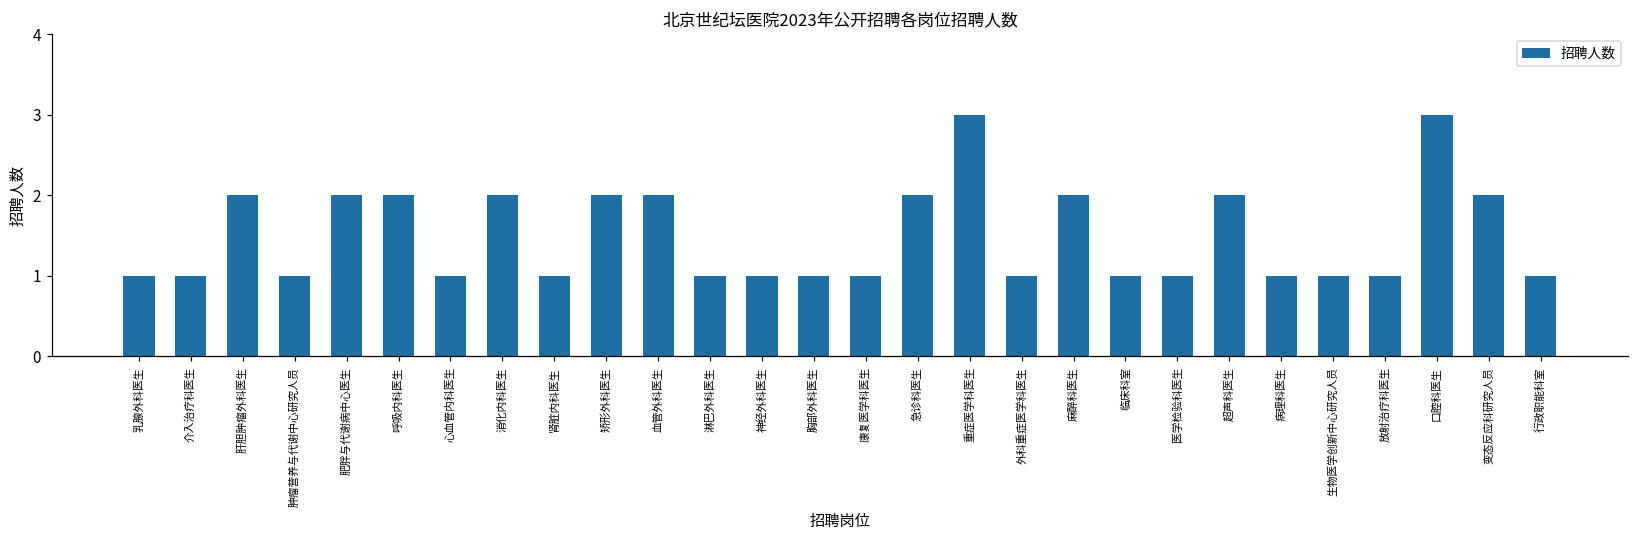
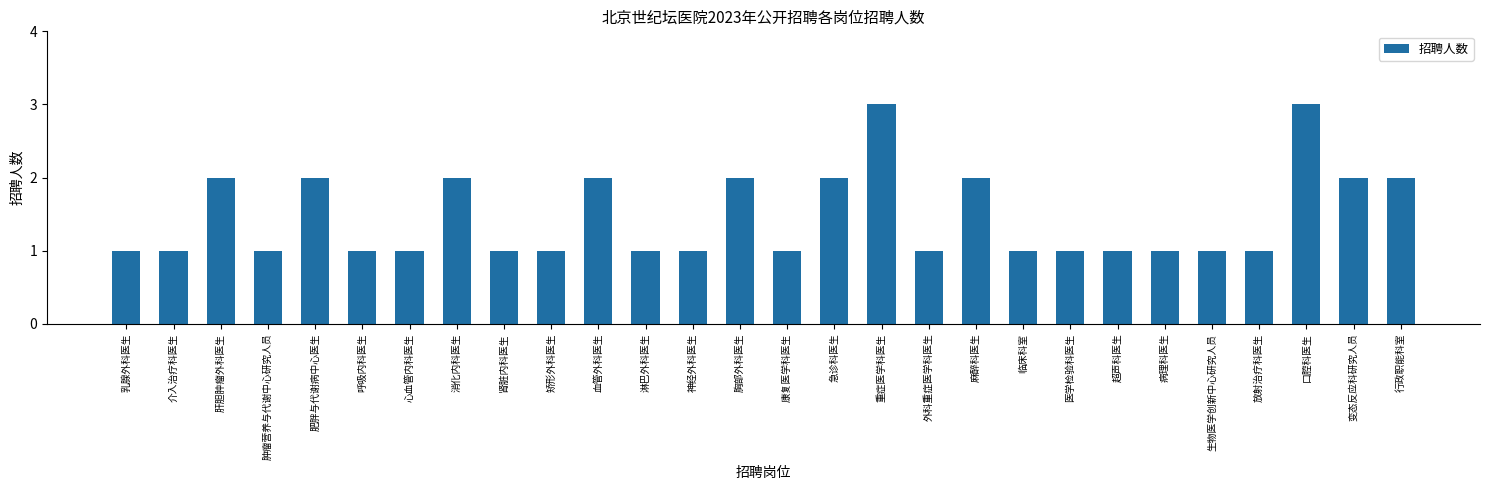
  {
    "乳腺外科医生": 1,
    "介入治疗科医生": 1,
    "肝胆肿瘤外科医生": 2,
    "肿瘤营养与代谢中心研究人员": 1,
    "肥胖与代谢病中心医生": 2,
-   "呼吸内科医生": 2,
+   "呼吸内科医生": 1,
    "心血管内科医生": 1,
    "消化内科医生": 2,
    "肾脏内科医生": 1,
-   "矫形外科医生": 2,
+   "矫形外科医生": 1,
    "血管外科医生": 2,
    "淋巴外科医生": 1,
    "神经外科医生": 1,
-   "胸部外科医生": 1,
+   "胸部外科医生": 2,
    "康复医学科医生": 1,
    "急诊科医生": 2,
    "重症医学科医生": 3,
    "外科重症医学科医生": 1,
    "麻醉科医生": 2,
    "临床科室": 1,
    "医学检验科医生": 1,
-   "超声科医生": 2,
+   "超声科医生": 1,
    "病理科医生": 1,
    "生物医学创新中心研究人员": 1,
    "放射治疗科医生": 1,
    "口腔科医生": 3,
    "变态反应科研究人员": 2,
-   "行政职能科室": 1
+   "行政职能科室": 2
  }
